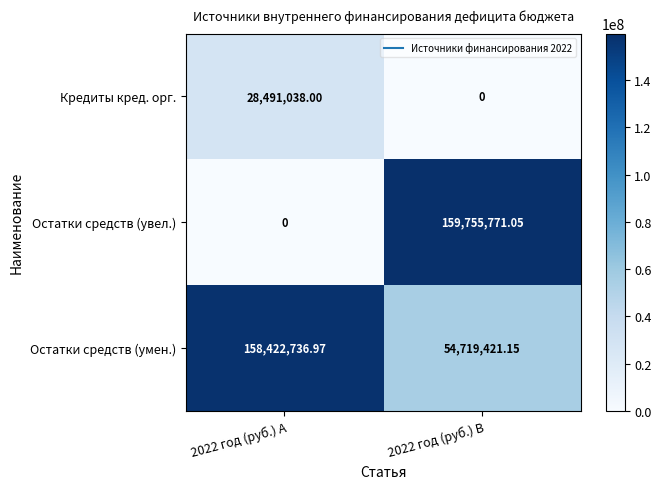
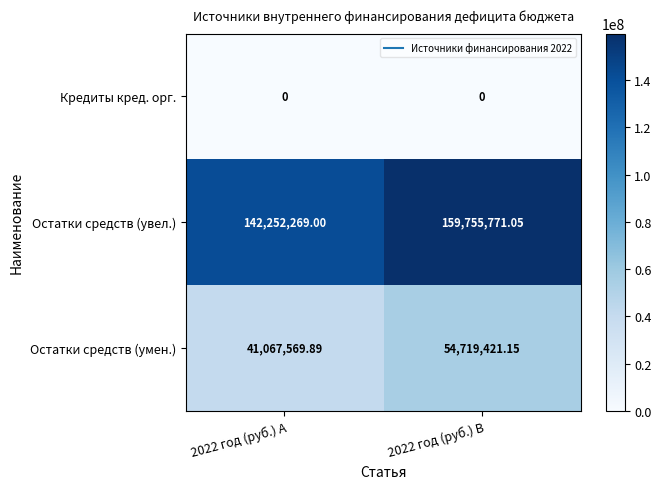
  {
    "Кредиты кред. орг.": {
-     "2022 год (руб.) A": "28,491,038.00",
+     "2022 год (руб.) A": "0",
      "2022 год (руб.) B": "0"
    },
    "Остатки средств (увел.)": {
-     "2022 год (руб.) A": "0",
+     "2022 год (руб.) A": "142,252,269.00",
      "2022 год (руб.) B": "159,755,771.05"
    },
    "Остатки средств (умен.)": {
-     "2022 год (руб.) A": "158,422,736.97",
+     "2022 год (руб.) A": "41,067,569.89",
      "2022 год (руб.) B": "54,719,421.15"
    }
  }
